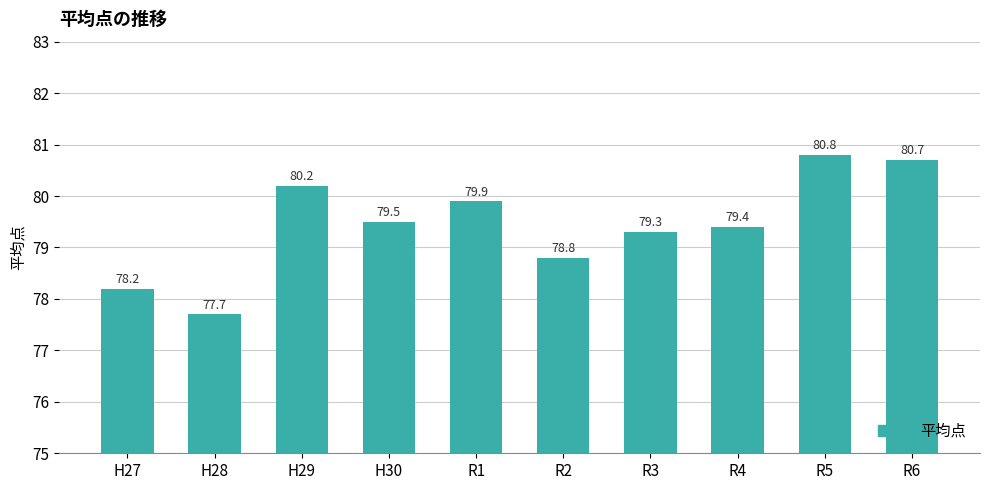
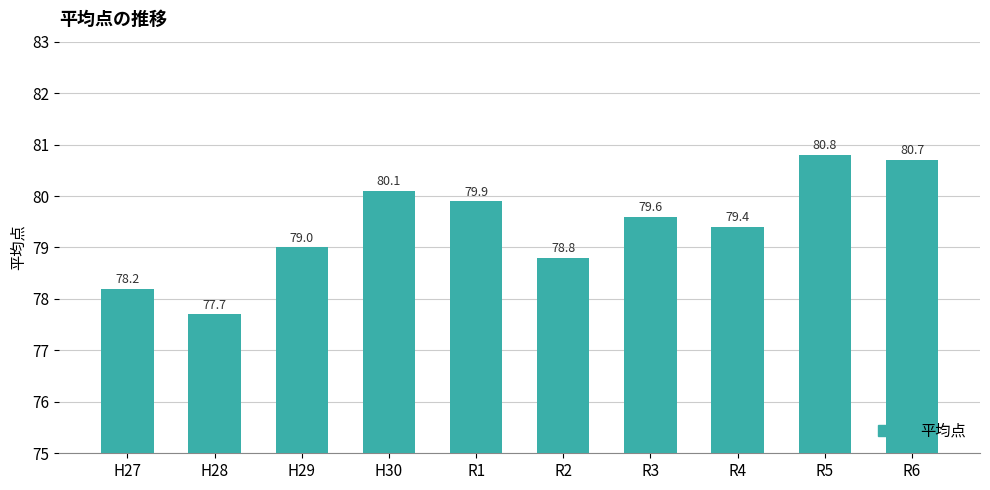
  {
    "H27": 78.2,
    "H28": 77.7,
-   "H29": 80.2,
-   "H30": 79.5,
+   "H29": 79.0,
+   "H30": 80.1,
    "R1": 79.9,
    "R2": 78.8,
-   "R3": 79.3,
+   "R3": 79.6,
    "R4": 79.4,
    "R5": 80.8,
    "R6": 80.7
  }
